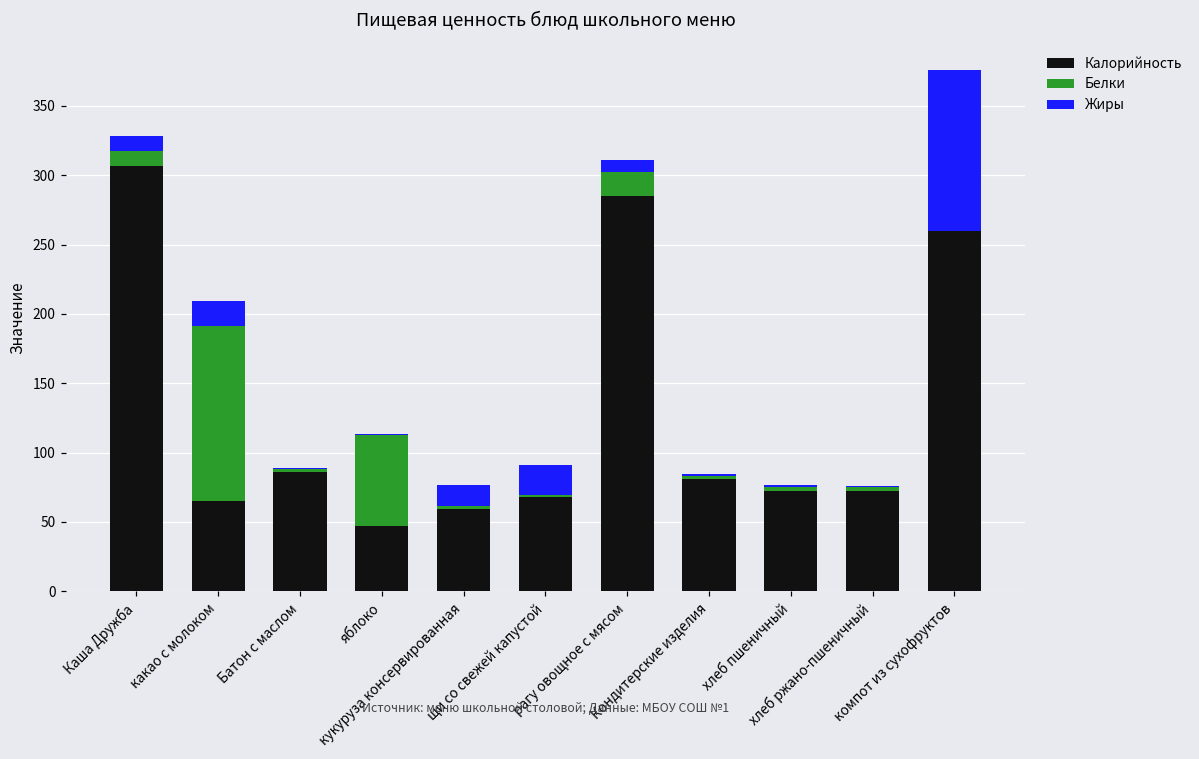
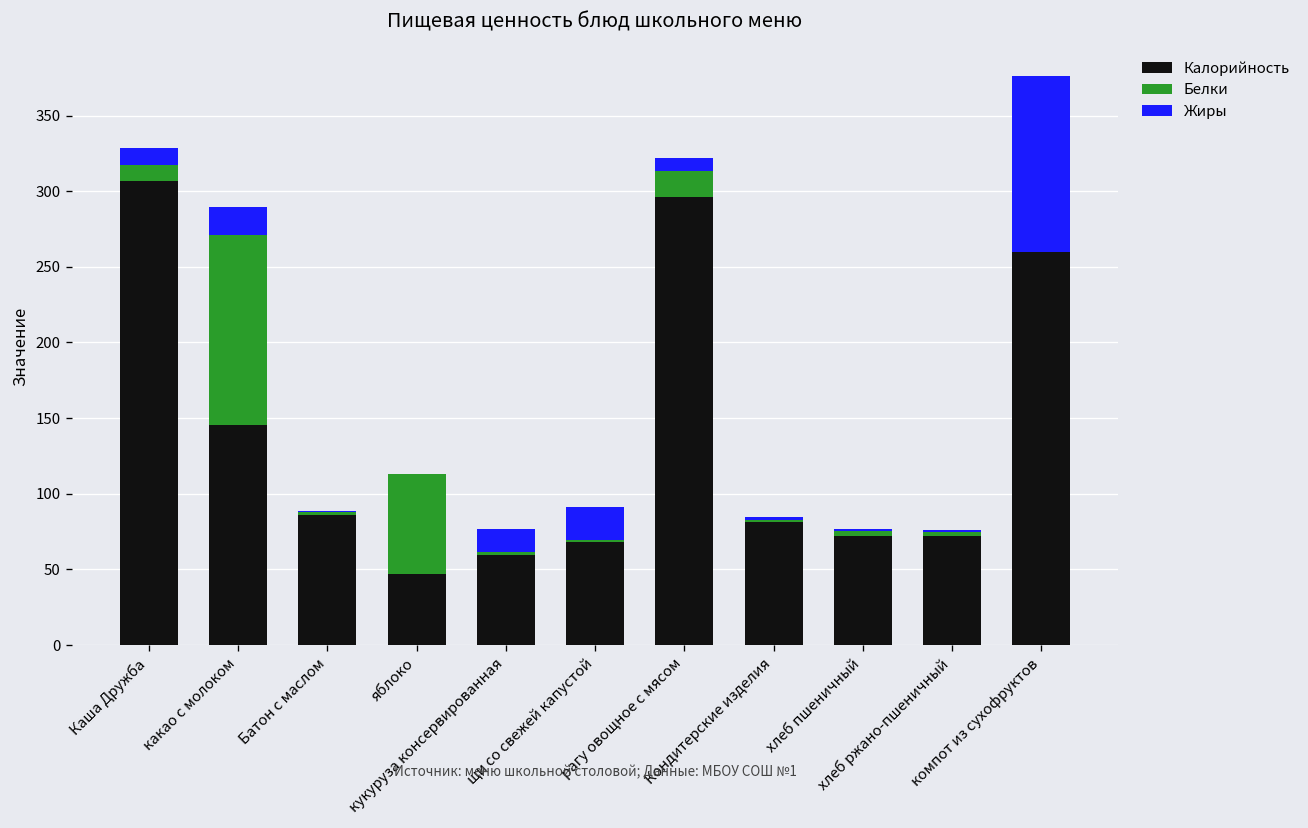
  {
    "Калорийность": {
      "Каша Дружба": 307,
-     "какао с молоком": 65,
+     "какао с молоком": 145,
      "Батон с маслом": 86,
      "яблоко": 47,
      "кукуруза консервированная": 60,
      "щи со свежей капустой": 68,
-     "рагу овощное с мясом": 285,
+     "рагу овощное с мясом": 297,
      "Кондитерские изделия": 81,
      "хлеб пшеничный": 72,
      "хлеб ржано-пшеничный": 72,
      "компот из сухофруктов": 260
    },
    "Белки": {
      "Каша Дружба": 10,
      "какао с молоком": 126,
      "Батон с маслом": 2,
      "яблоко": 66,
      "рагу овощное с мясом": 17,
      "хлеб пшеничный": 3,
      "хлеб ржано-пшеничный": 3
    },
    "Жиры": {
      "Каша Дружба": 11,
      "какао с молоком": 18,
      "кукуруза консервированная": 15,
      "щи со свежей капустой": 22,
      "рагу овощное с мясом": 9,
      "компот из сухофруктов": 116
    }
  }
